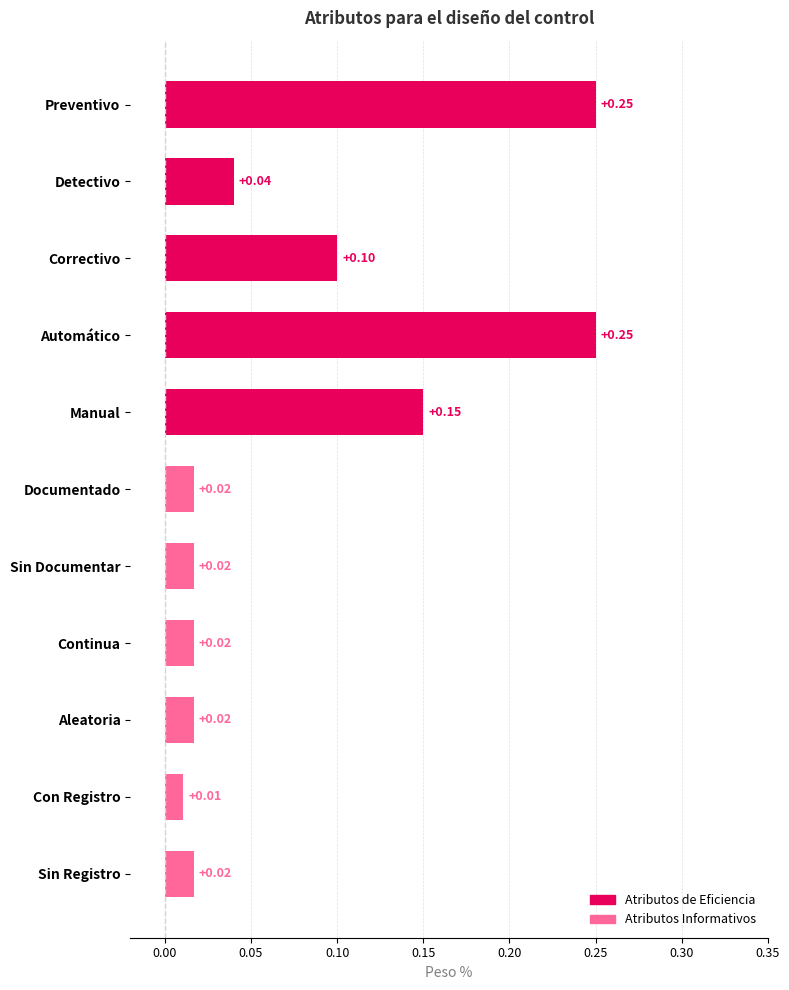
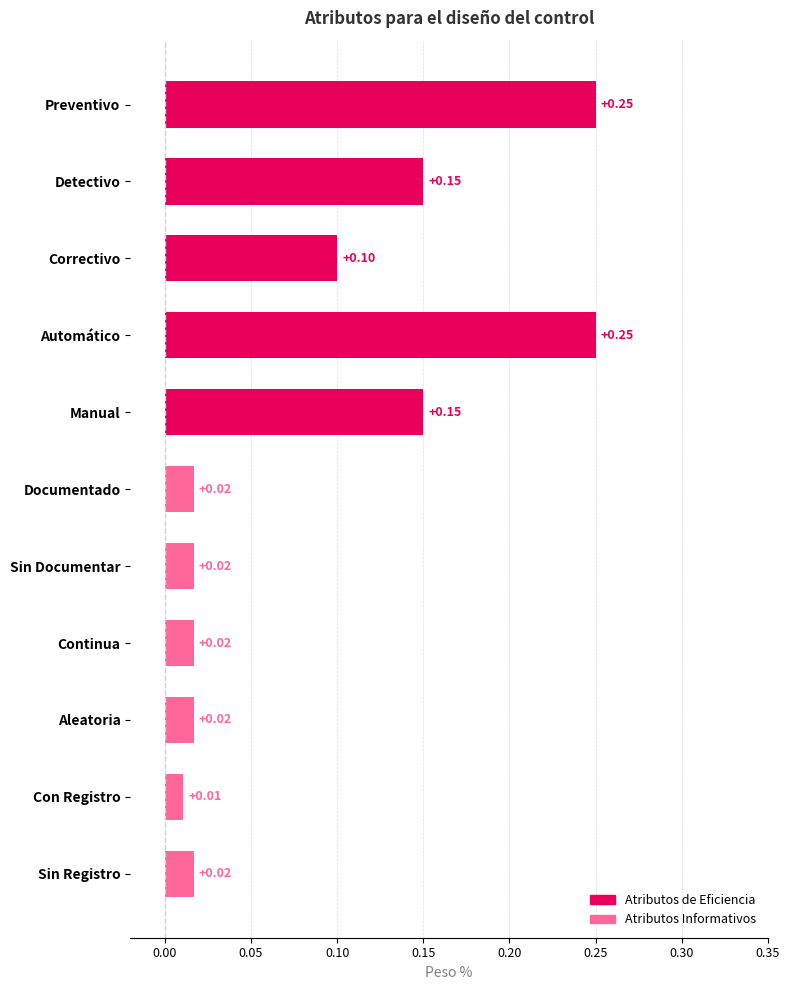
  {
    "Preventivo": "+0.25",
-   "Detectivo": "+0.04",
+   "Detectivo": "+0.15",
    "Correctivo": "+0.10",
    "Automático": "+0.25",
    "Manual": "+0.15",
    "Documentado": "+0.02",
    "Sin Documentar": "+0.02",
    "Continua": "+0.02",
    "Aleatoria": "+0.02",
    "Con Registro": "+0.01",
    "Sin Registro": "+0.02"
  }
